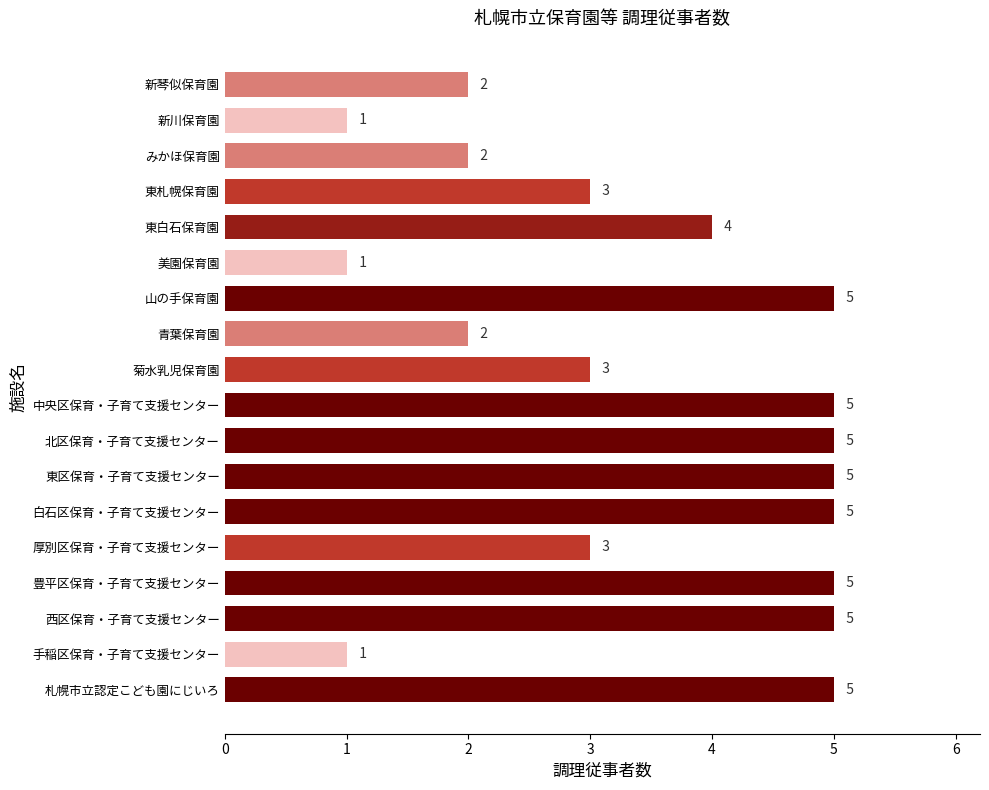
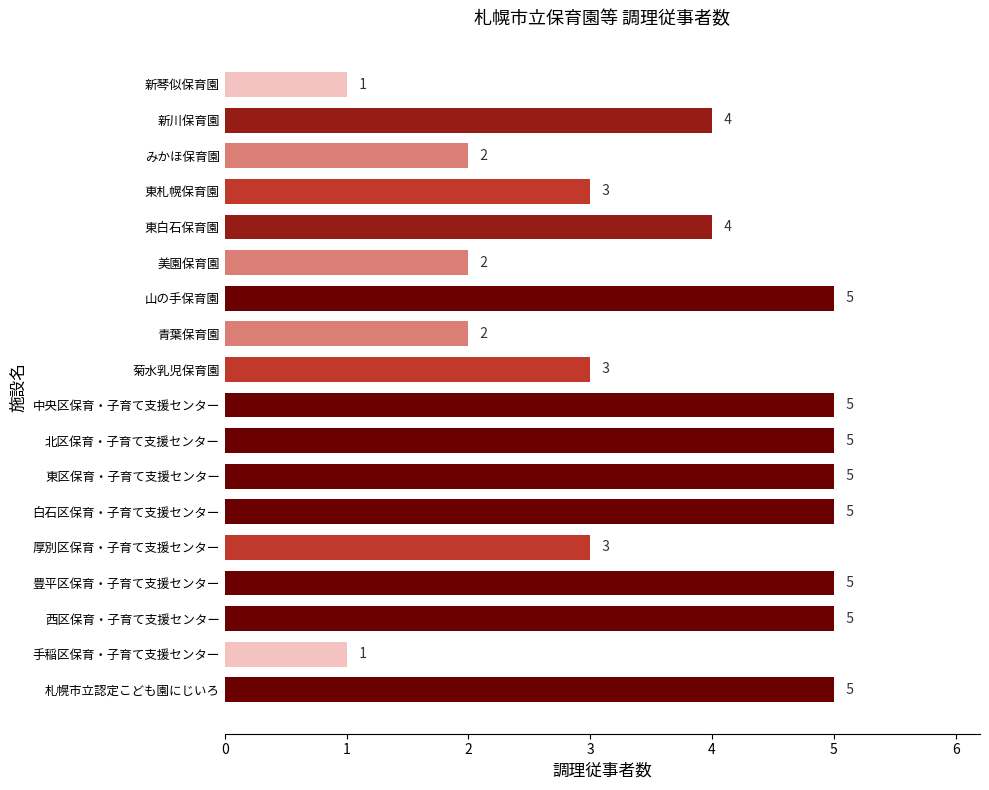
  {
-   "新琴似保育園": 2,
-   "新川保育園": 1,
+   "新琴似保育園": 1,
+   "新川保育園": 4,
    "みかほ保育園": 2,
    "東札幌保育園": 3,
    "東白石保育園": 4,
-   "美園保育園": 1,
+   "美園保育園": 2,
    "山の手保育園": 5,
    "青葉保育園": 2,
    "菊水乳児保育園": 3,
    "中央区保育・子育て支援センター": 5,
    "北区保育・子育て支援センター": 5,
    "東区保育・子育て支援センター": 5,
    "白石区保育・子育て支援センター": 5,
    "厚別区保育・子育て支援センター": 3,
    "豊平区保育・子育て支援センター": 5,
    "西区保育・子育て支援センター": 5,
    "手稲区保育・子育て支援センター": 1,
    "札幌市立認定こども園にじいろ": 5
  }
